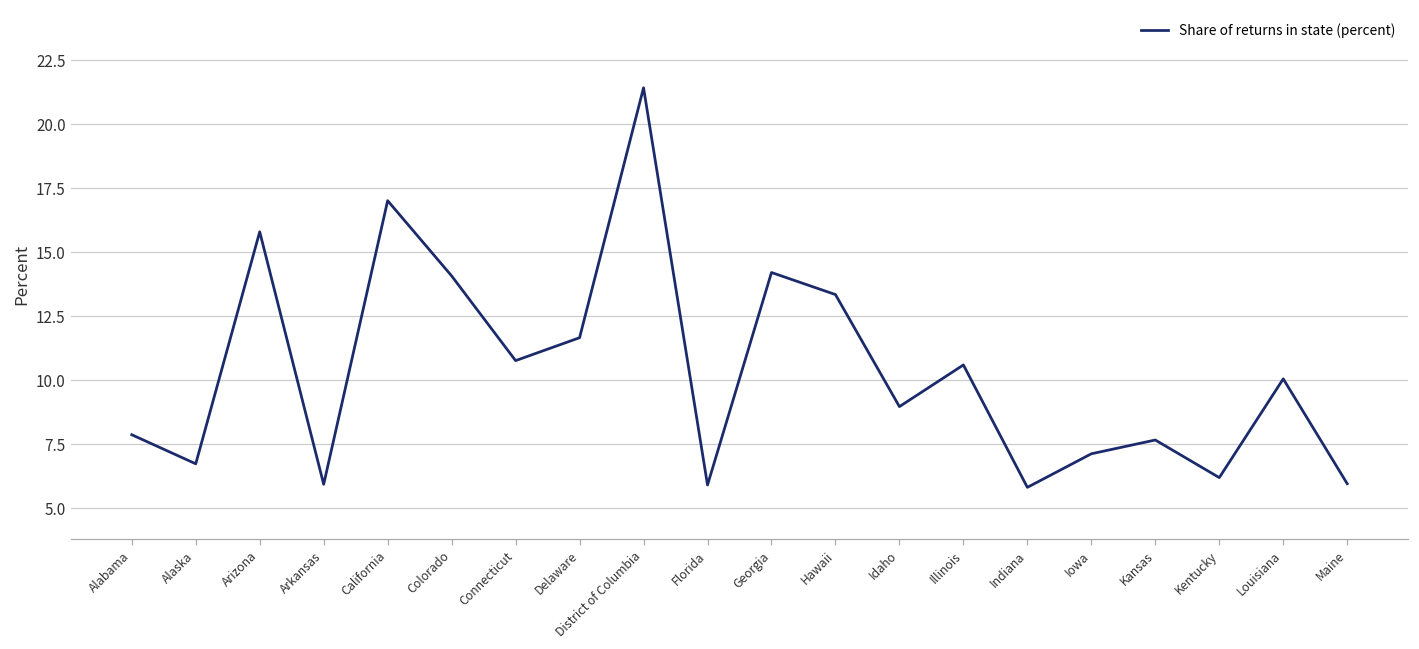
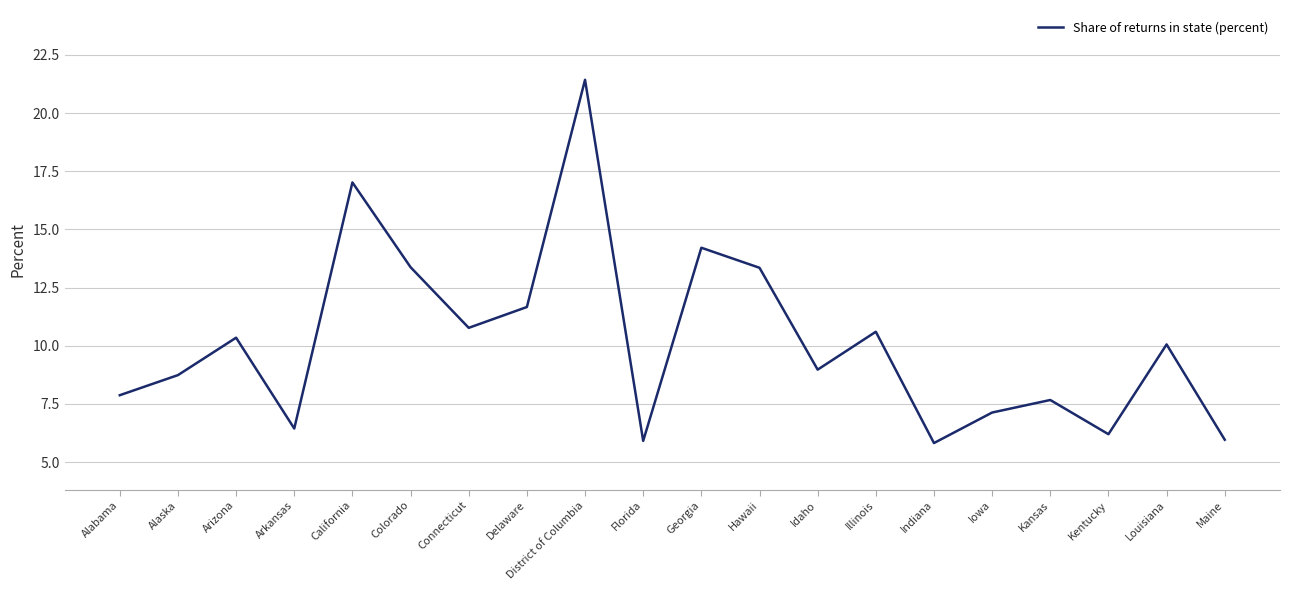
  {
    "Alabama": 7.9,
-   "Alaska": 6.7,
-   "Arizona": 15.8,
-   "Arkansas": 5.9,
+   "Alaska": 8.7,
+   "Arizona": 10.3,
+   "Arkansas": 6.4,
    "California": 17.0,
-   "Colorado": 14.1,
+   "Colorado": 13.4,
    "Connecticut": 10.8,
    "Delaware": 11.7,
    "District of Columbia": 21.4,
    "Florida": 5.9,
    "Georgia": 14.2,
    "Hawaii": 13.3,
    "Idaho": 9.0,
    "Illinois": 10.6,
    "Indiana": 5.8,
    "Iowa": 7.1,
    "Kansas": 7.7,
    "Kentucky": 6.2,
    "Louisiana": 10.1,
    "Maine": 6.0
  }
